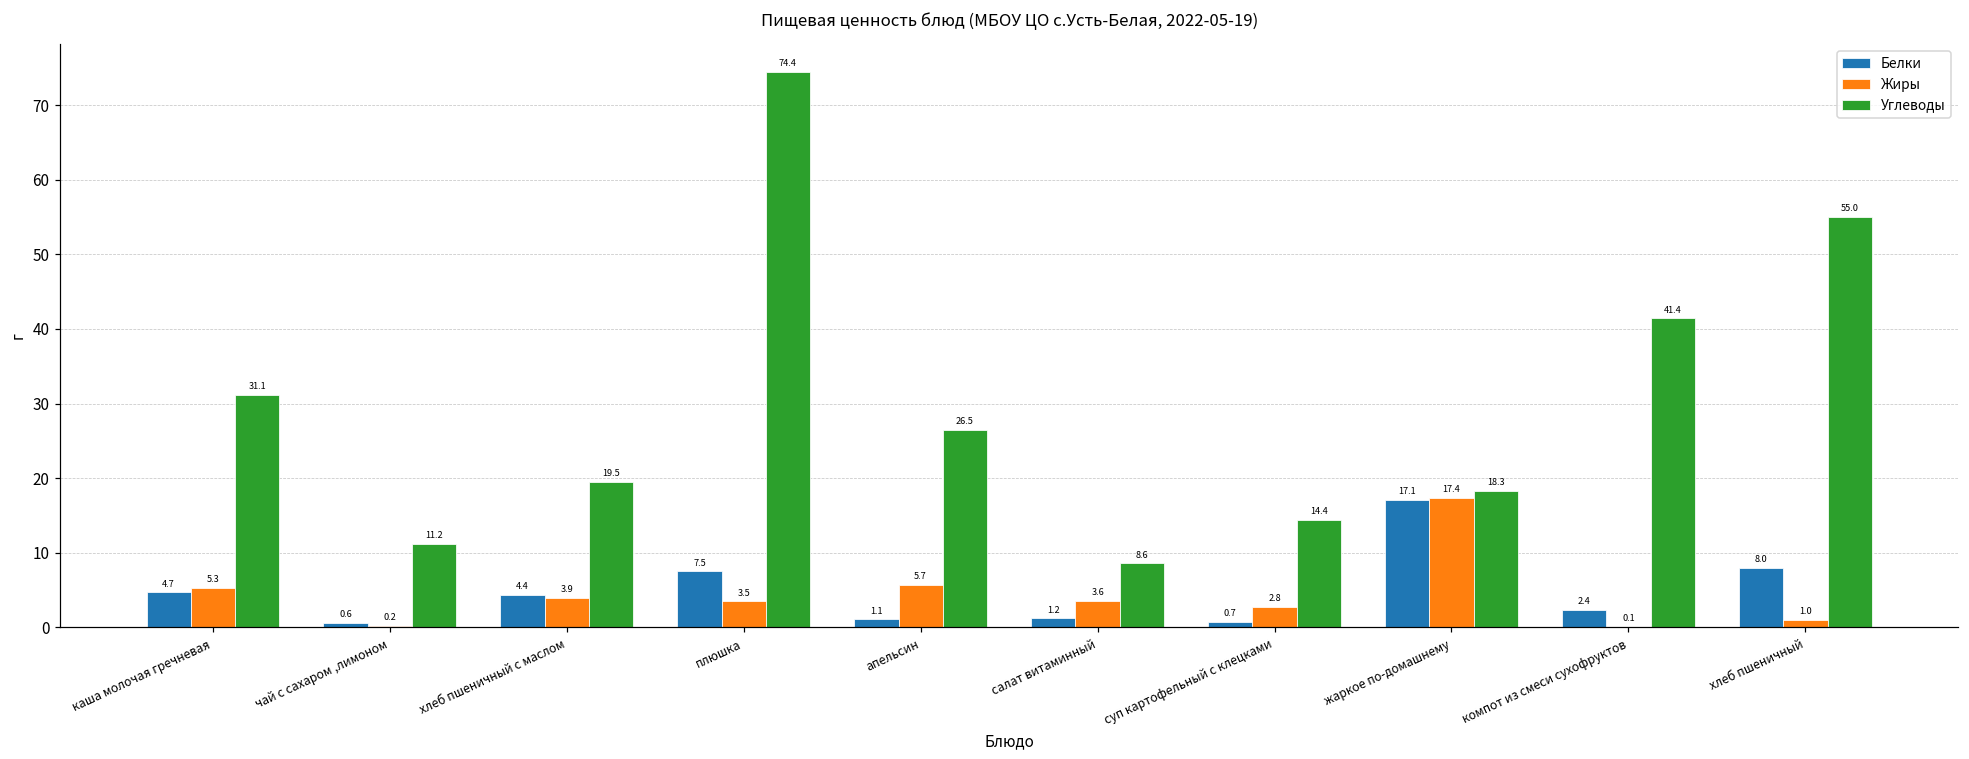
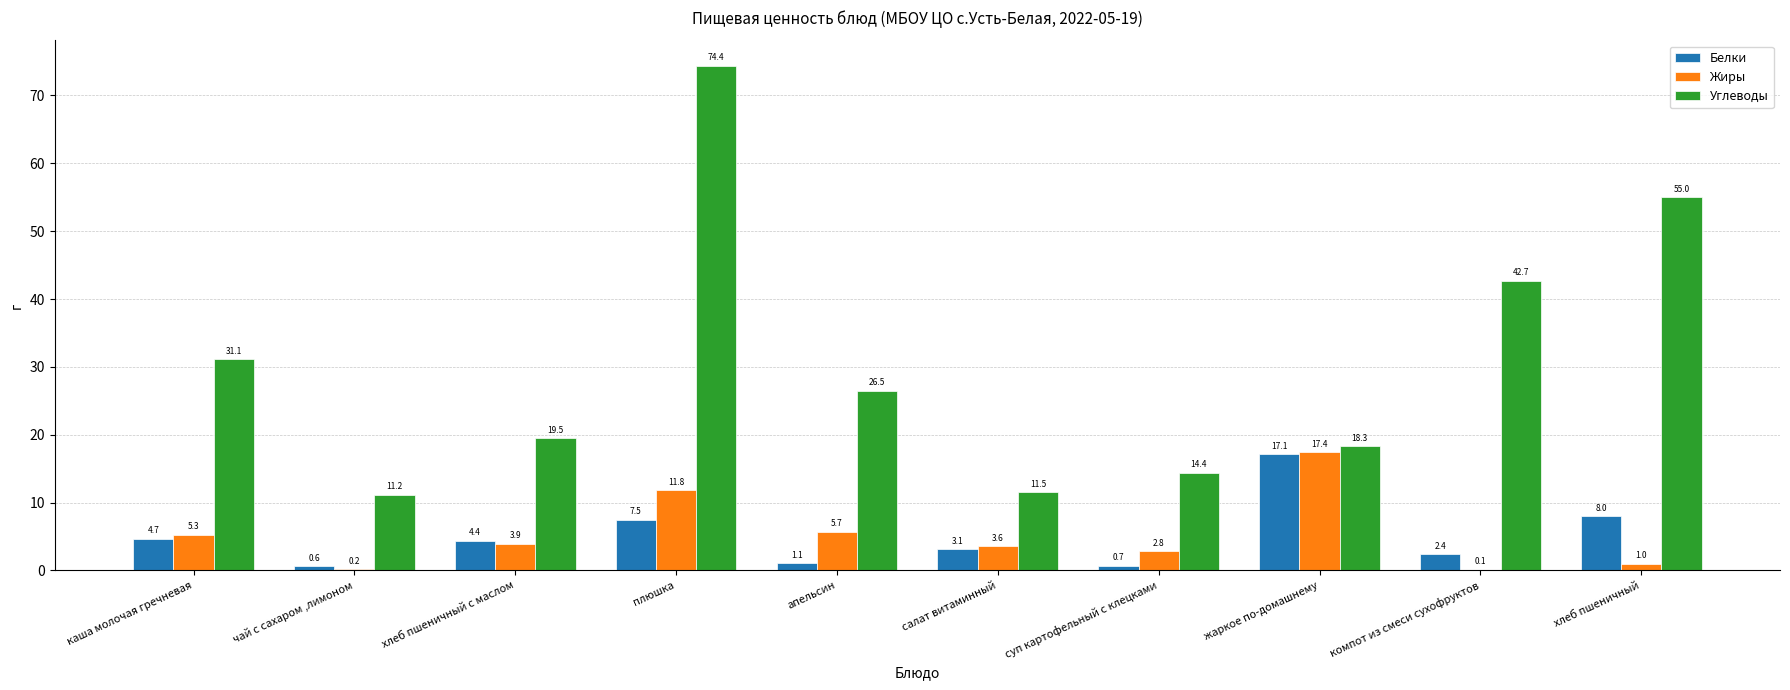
  {
    "Белки": {
      "каша молочая гречневая": 4.7,
      "чай с сахаром ,лимоном": 0.6,
      "хлеб пшеничный с маслом": 4.4,
      "плюшка": 7.5,
      "апельсин": 1.1,
-     "салат витаминный": 1.2,
+     "салат витаминный": 3.1,
      "суп картофельный с клецками": 0.7,
      "жаркое по-домашнему": 17.1,
      "компот из смеси сухофруктов": 2.4,
      "хлеб пшеничный": 8.0
    },
    "Жиры": {
      "каша молочая гречневая": 5.3,
      "чай с сахаром ,лимоном": 0.2,
      "хлеб пшеничный с маслом": 3.9,
-     "плюшка": 3.5,
+     "плюшка": 11.8,
      "апельсин": 5.7,
      "салат витаминный": 3.6,
      "суп картофельный с клецками": 2.8,
      "жаркое по-домашнему": 17.4,
      "компот из смеси сухофруктов": 0.1,
      "хлеб пшеничный": 1.0
    },
    "Углеводы": {
      "каша молочая гречневая": 31.1,
      "чай с сахаром ,лимоном": 11.2,
      "хлеб пшеничный с маслом": 19.5,
      "плюшка": 74.4,
      "апельсин": 26.5,
-     "салат витаминный": 8.6,
+     "салат витаминный": 11.5,
      "суп картофельный с клецками": 14.4,
      "жаркое по-домашнему": 18.3,
-     "компот из смеси сухофруктов": 41.4,
+     "компот из смеси сухофруктов": 42.7,
      "хлеб пшеничный": 55.0
    }
  }
